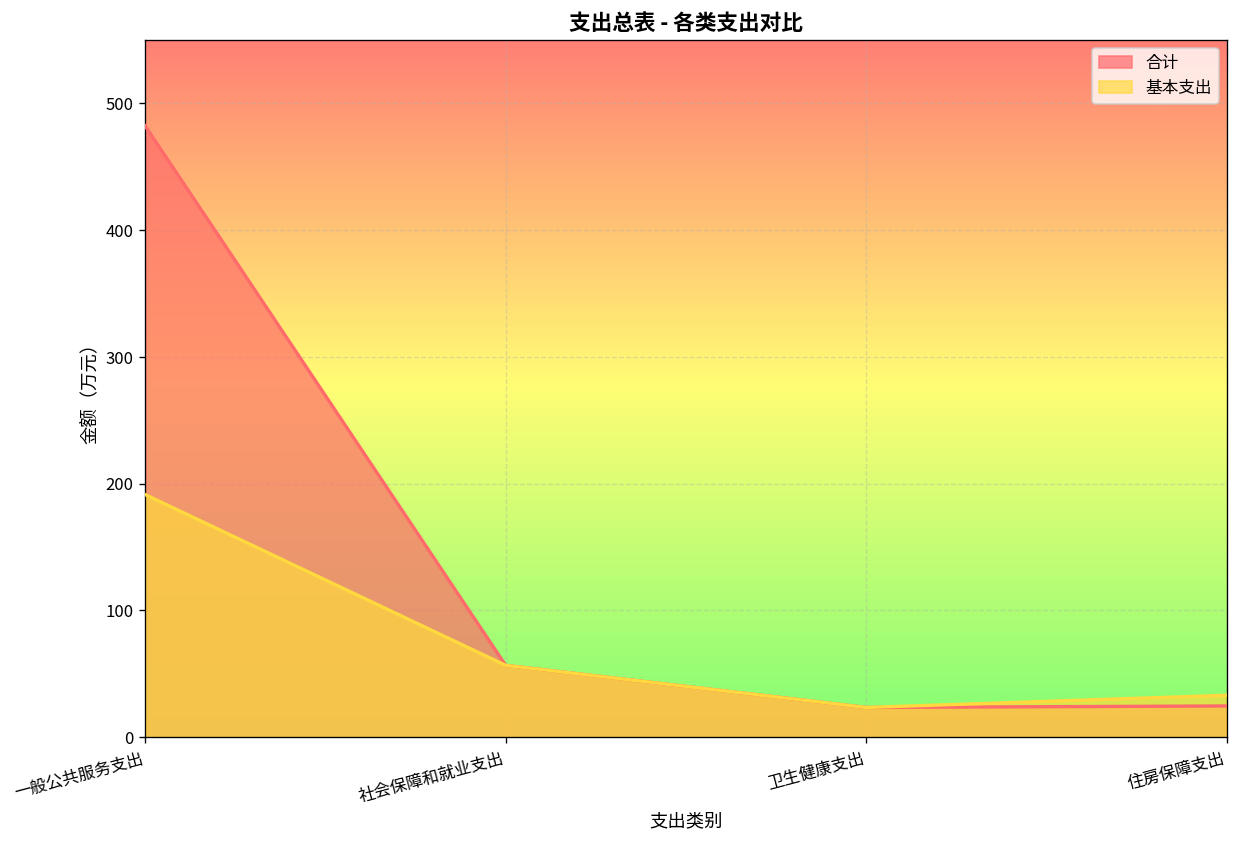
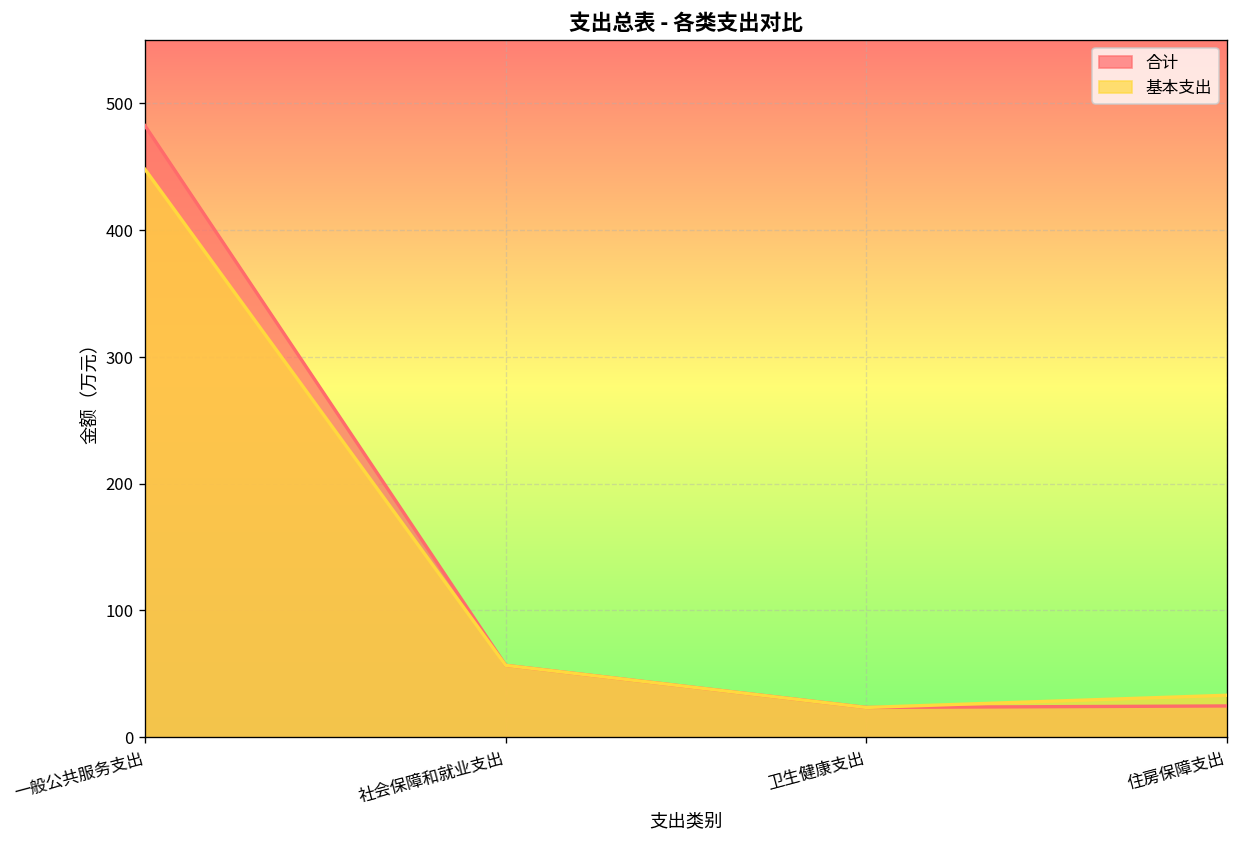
  {
    "合计": {
      "一般公共服务支出": 482,
      "住房保障支出": 25
    },
    "基本支出": {
-     "一般公共服务支出": 191,
+     "一般公共服务支出": 448,
      "住房保障支出": 33
    }
  }
